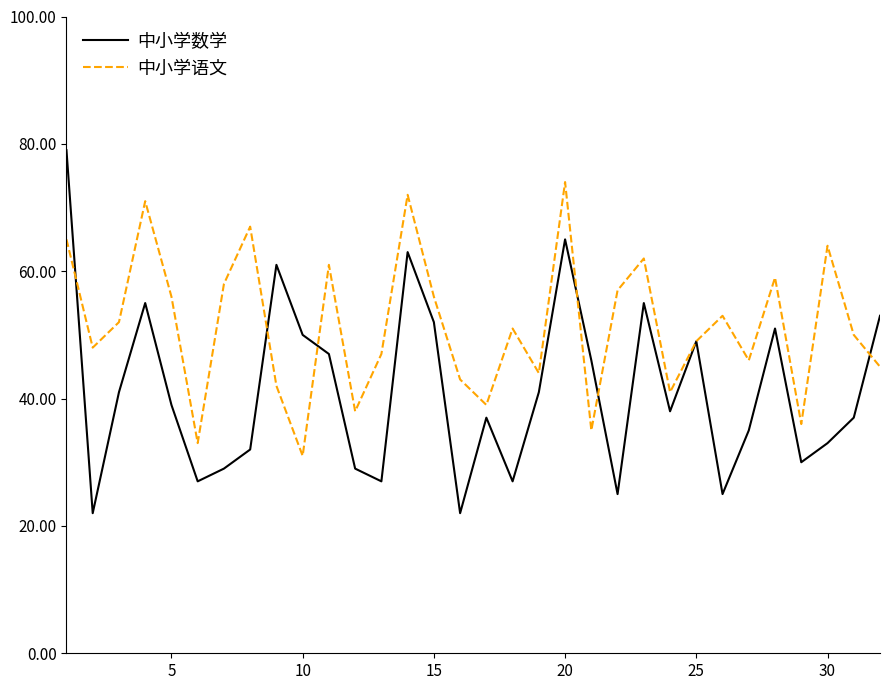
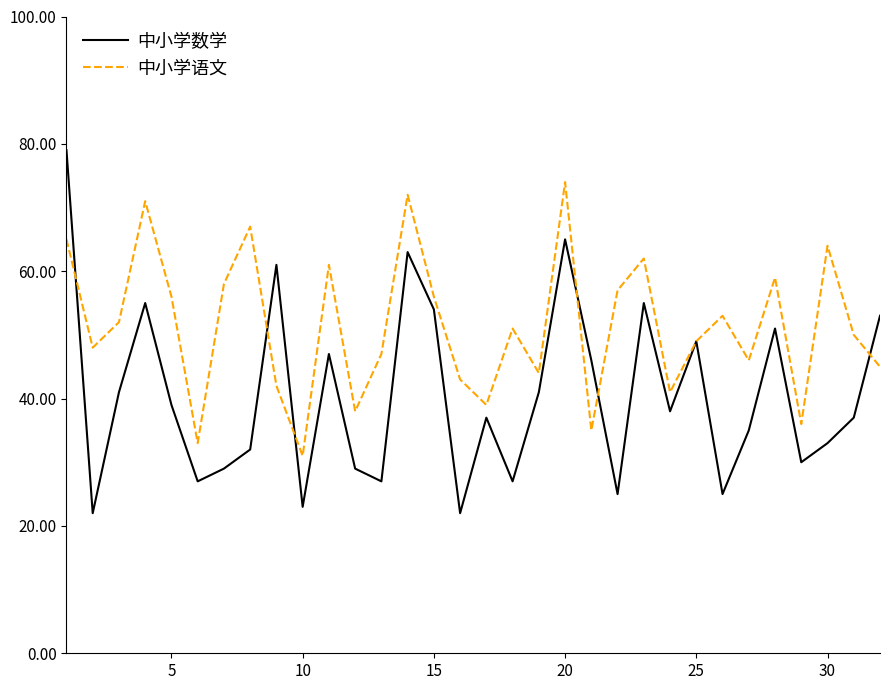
  {
    "中小学数学": {
      "5": 39,
-     "10": 50,
-     "15": 52,
+     "10": 23,
+     "15": 54,
      "20": 65,
      "30": 33
    },
    "中小学语文": {
      "5": 56,
      "10": 31,
      "15": 56,
      "20": 74,
      "30": 64
    }
  }
